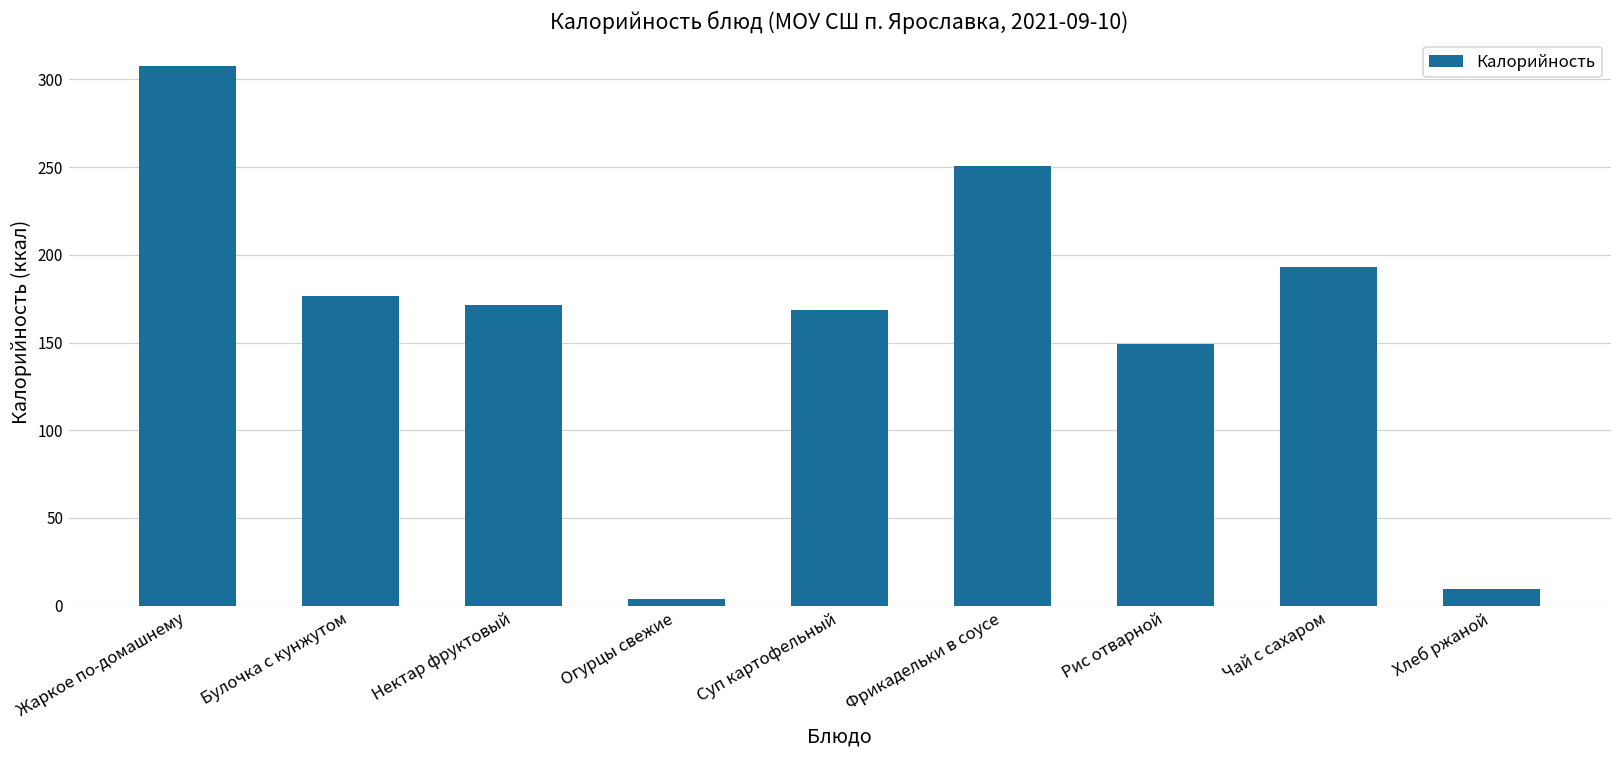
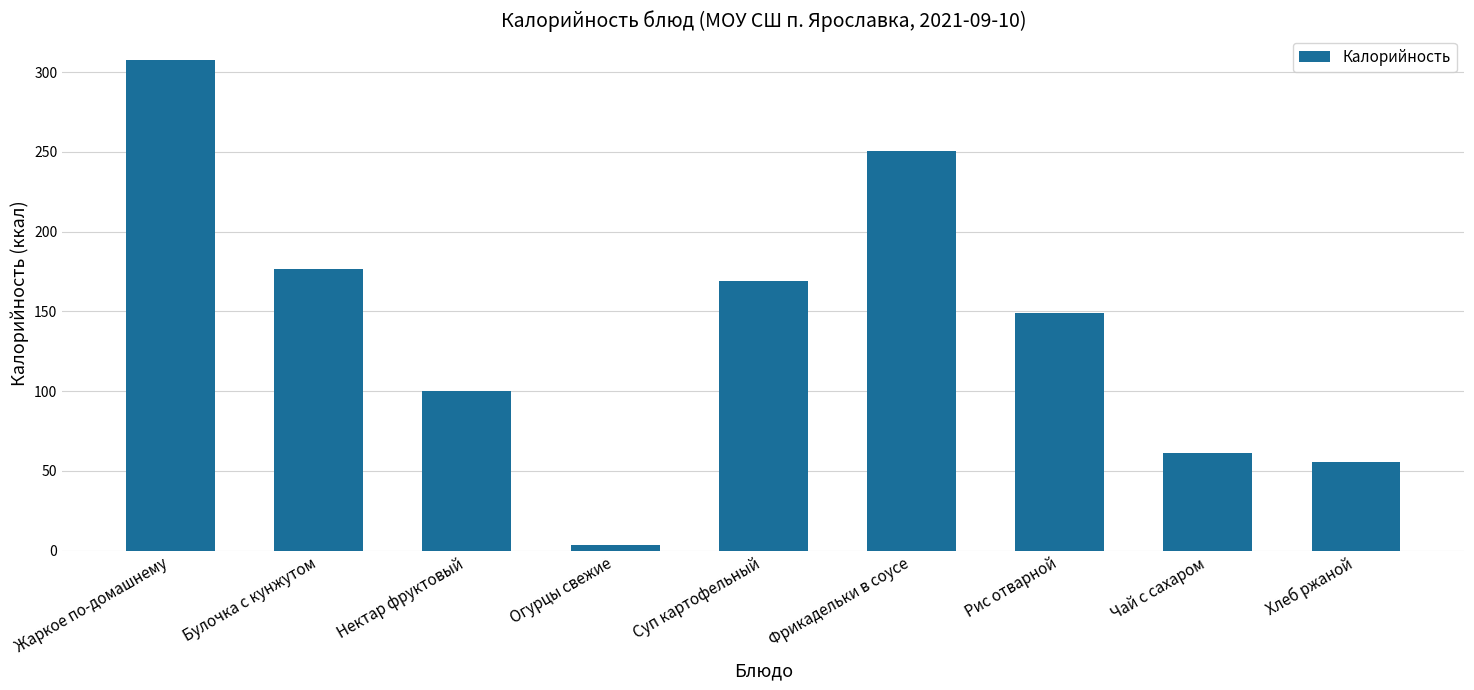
  {
    "Жаркое по-домашнему": 308,
    "Булочка с кунжутом": 176,
-   "Нектар фруктовый": 171,
+   "Нектар фруктовый": 100,
    "Огурцы свежие": 4,
    "Суп картофельный": 169,
    "Фрикадельки в соусе": 250,
    "Рис отварной": 149,
-   "Чай с сахаром": 193,
-   "Хлеб ржаной": 9
+   "Чай с сахаром": 61,
+   "Хлеб ржаной": 56
  }
